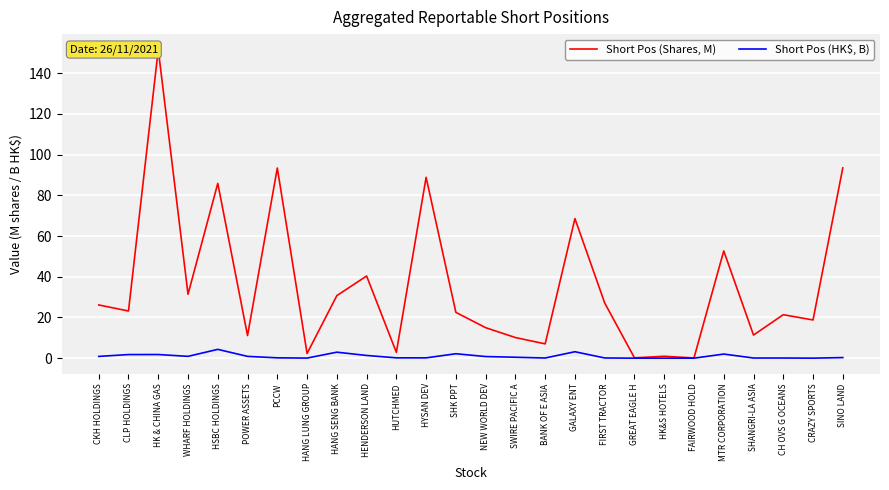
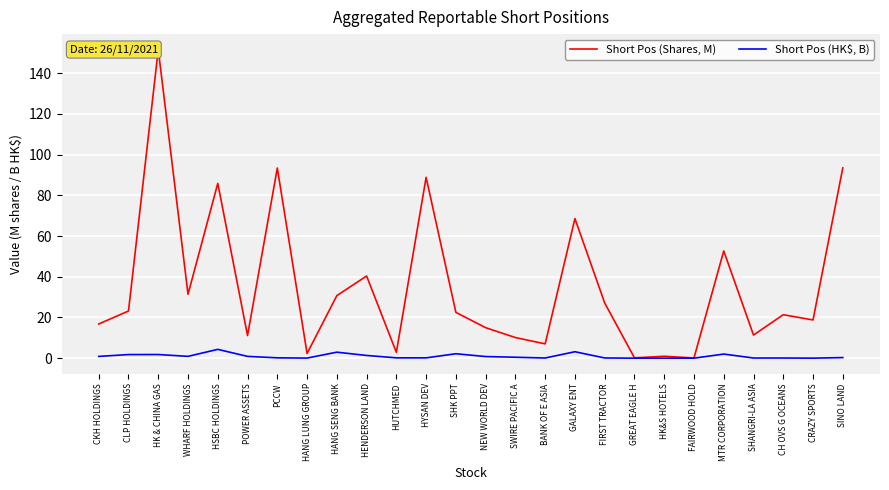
  {
    "Short Pos (Shares, M)": {
-     "CKH HOLDINGS": 26,
+     "CKH HOLDINGS": 17,
      "CLP HOLDINGS": 23,
      "WHARF HOLDINGS": 31,
      "HSBC HOLDINGS": 86,
      "POWER ASSETS": 11,
      "PCCW": 93,
      "HANG LUNG GROUP": 2,
      "HANG SENG BANK": 31,
      "HENDERSON LAND": 40,
      "HUTCHMED": 3,
      "HYSAN DEV": 89,
      "SHK PPT": 22,
      "NEW WORLD DEV": 15,
      "SWIRE PACIFIC A": 10,
      "BANK OF E ASIA": 7,
      "GALAXY ENT": 69,
      "FIRST TRACTOR": 27,
      "MTR CORPORATION": 53,
      "SHANGRI-LA ASIA": 11,
      "CH OVS G OCEANS": 21,
      "CRAZY SPORTS": 19,
      "SINO LAND": 93
    },
    "Short Pos (HK$, B)": {
      "CKH HOLDINGS": 1,
      "CLP HOLDINGS": 2,
      "HK & CHINA GAS": 2,
      "WHARF HOLDINGS": 1,
      "HSBC HOLDINGS": 4,
      "POWER ASSETS": 1,
      "PCCW": 0,
      "HANG LUNG GROUP": 0,
      "HANG SENG BANK": 3,
      "HENDERSON LAND": 1,
      "HUTCHMED": 0,
      "HYSAN DEV": 0,
      "SHK PPT": 2,
      "NEW WORLD DEV": 1,
      "SWIRE PACIFIC A": 0,
      "BANK OF E ASIA": 0,
      "GALAXY ENT": 3,
      "FIRST TRACTOR": 0,
      "MTR CORPORATION": 2,
      "SHANGRI-LA ASIA": 0,
      "CH OVS G OCEANS": 0,
      "CRAZY SPORTS": 0,
      "SINO LAND": 0
    }
  }
